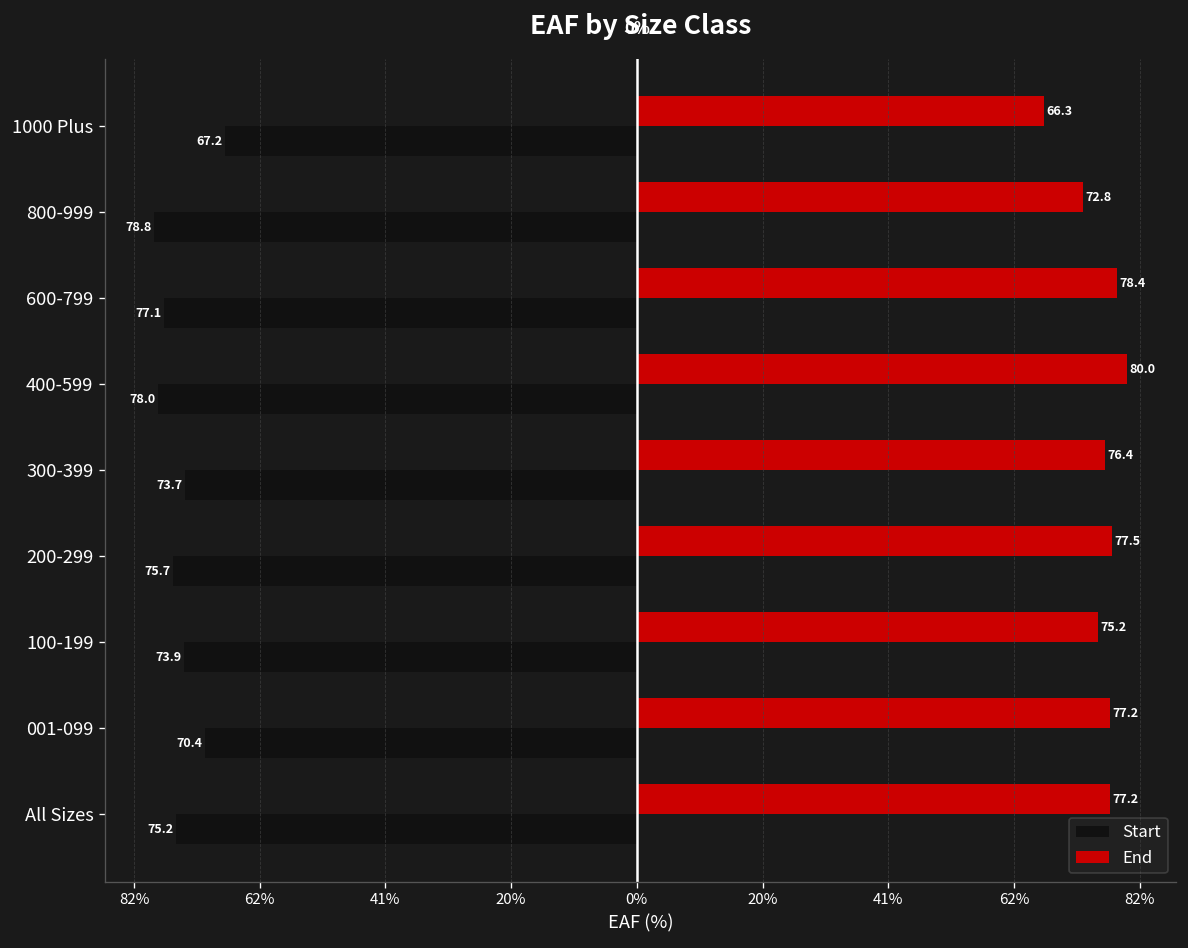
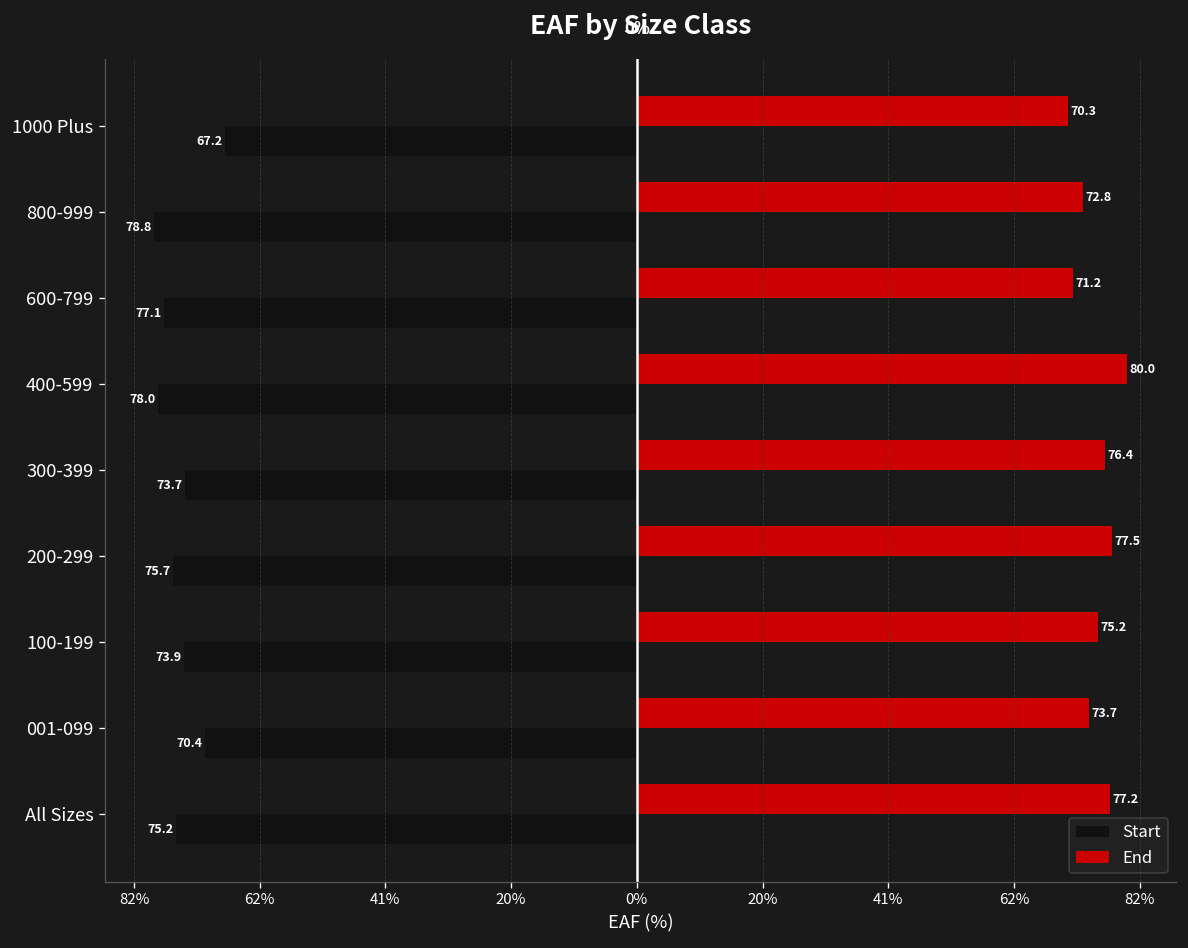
  {
    "End": {
-     "1000 Plus": 66.3,
+     "1000 Plus": 70.3,
      "800-999": 72.8,
-     "600-799": 78.4,
+     "600-799": 71.2,
      "400-599": 80.0,
      "300-399": 76.4,
      "200-299": 77.5,
      "100-199": 75.2,
-     "001-099": 77.2,
+     "001-099": 73.7,
      "All Sizes": 77.2
    }
  }
